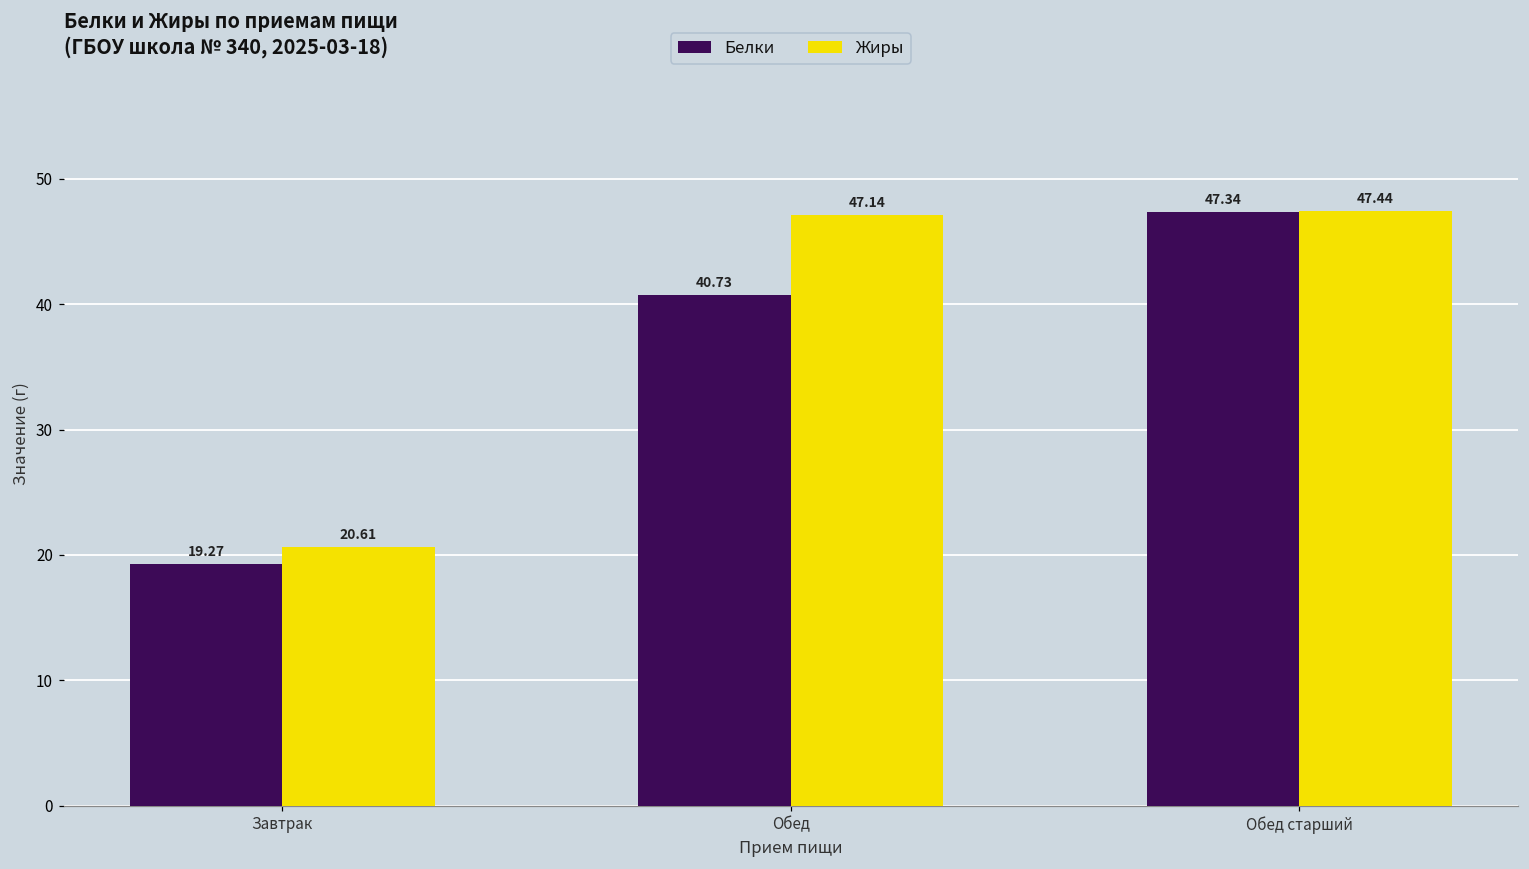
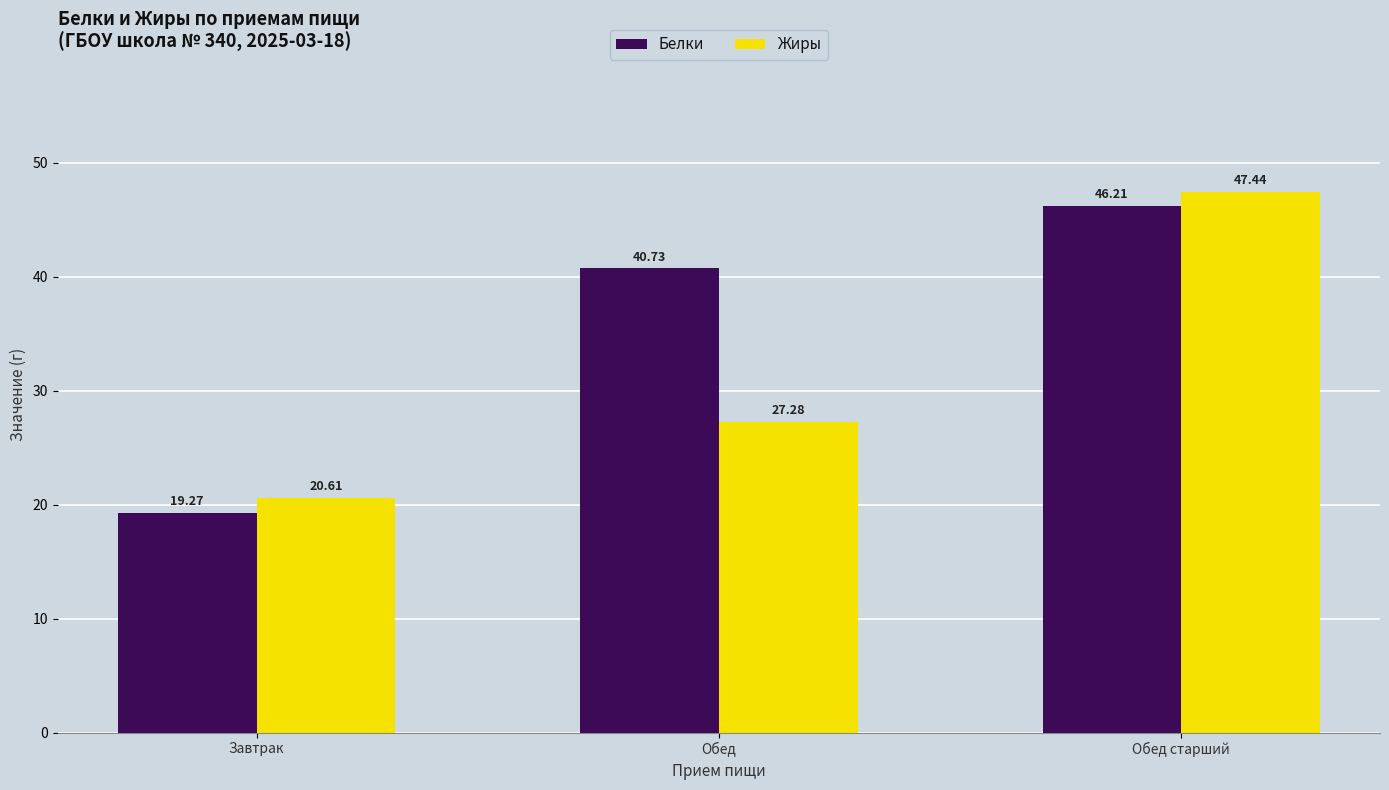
  {
    "Белки": {
      "Завтрак": 19.27,
      "Обед": 40.73,
-     "Обед старший": 47.34
+     "Обед старший": 46.21
    },
    "Жиры": {
      "Завтрак": 20.61,
-     "Обед": 47.14,
+     "Обед": 27.28,
      "Обед старший": 47.44
    }
  }
